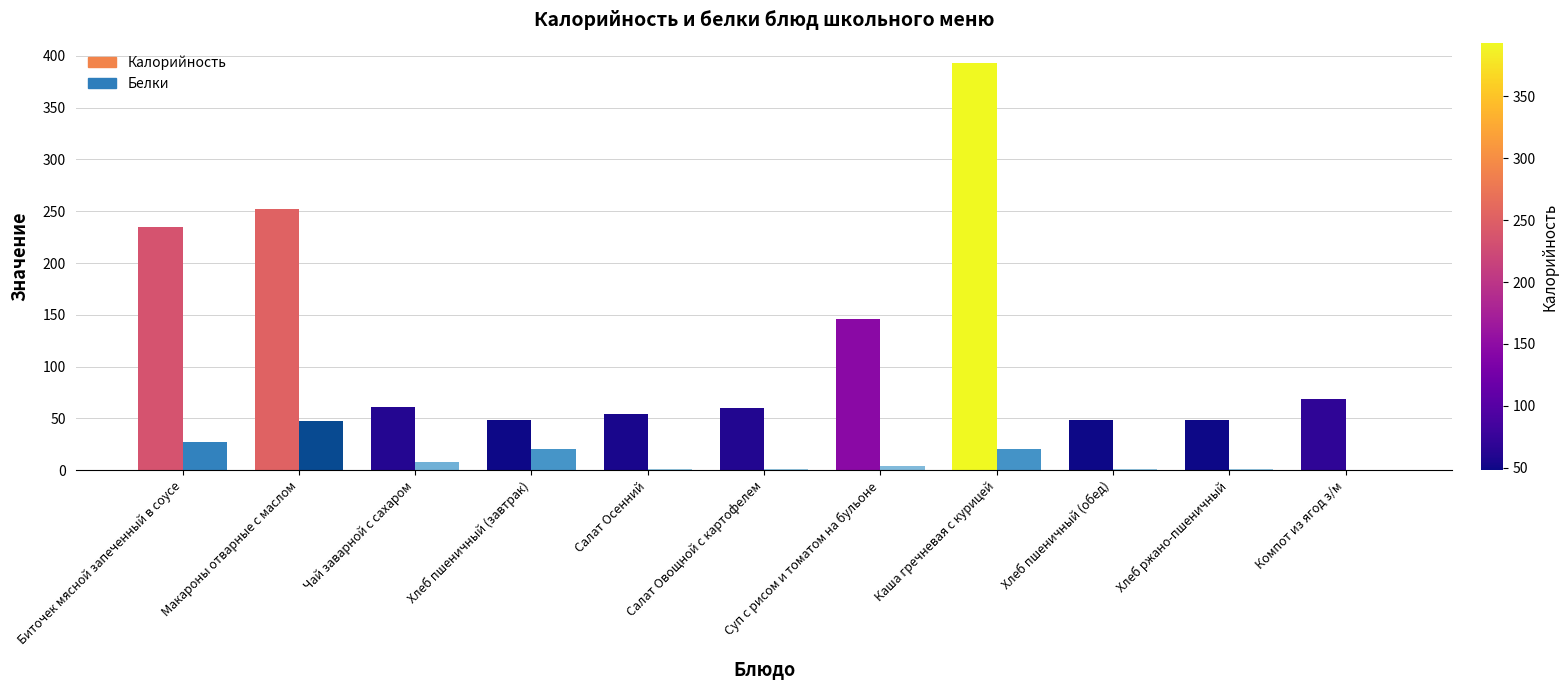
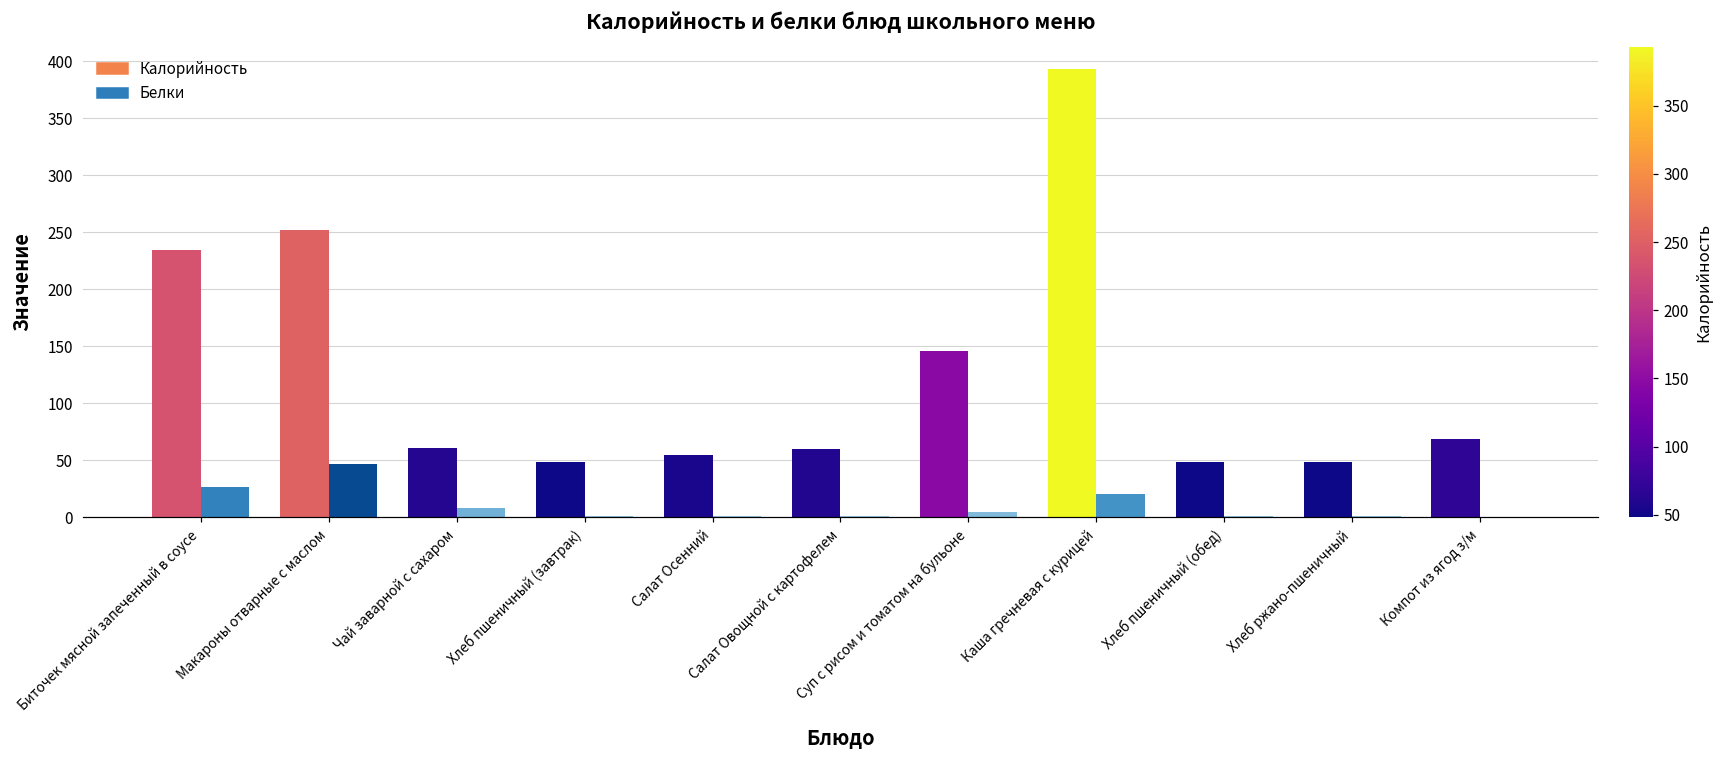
  {
    "Белки": {
      "Биточек мясной запеченный в соусе": 27,
      "Макароны отварные с маслом": 47,
      "Чай заварной с сахаром": 8,
-     "Хлеб пшеничный (завтрак)": 20,
+     "Хлеб пшеничный (завтрак)": 1,
      "Суп с рисом и томатом на бульоне": 4,
      "Каша гречневая с курицей": 21
    }
  }
